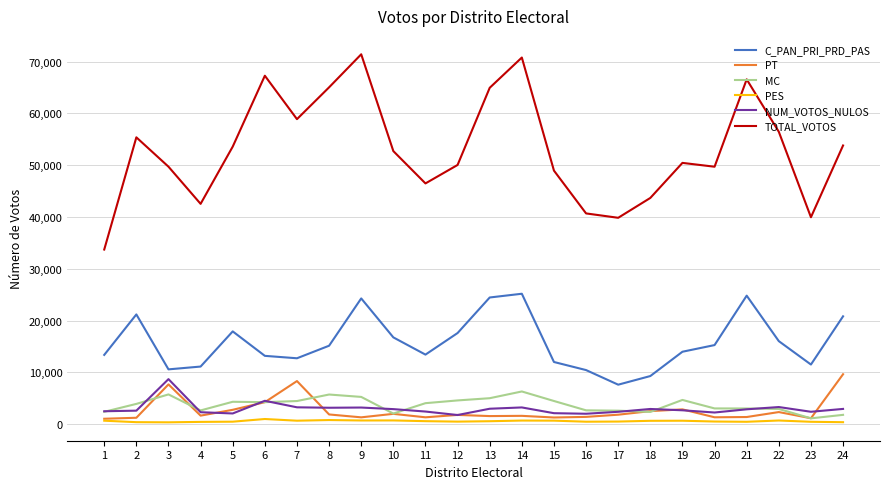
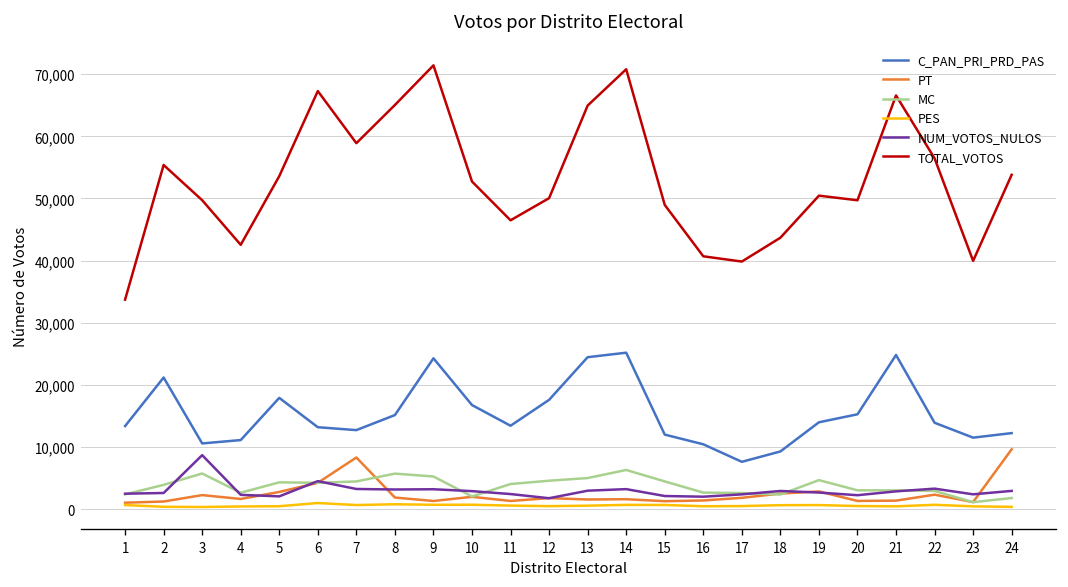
  {
    "C_PAN_PRI_PRD_PAS": {
      "1": "13,000",
      "2": "21,000",
      "3": "11,000",
      "4": "11,000",
      "5": "18,000",
      "6": "13,000",
      "7": "13,000",
      "8": "15,000",
      "9": "24,000",
      "10": "17,000",
      "11": "13,000",
      "12": "18,000",
      "13": "24,000",
      "14": "25,000",
      "15": "12,000",
      "16": "10,000",
      "17": "8,000",
      "18": "9,000",
      "19": "14,000",
      "20": "15,000",
      "21": "25,000",
-     "22": "16,000",
+     "22": "14,000",
      "23": "11,000",
-     "24": "21,000"
+     "24": "12,000"
    },
    "PT": {
      "2": "1,000",
-     "3": "8,000",
+     "3": "2,000",
      "4": "2,000",
      "5": "3,000",
      "7": "8,000",
      "8": "2,000",
      "9": "1,000",
      "11": "1,000",
      "13": "2,000",
      "14": "2,000",
      "15": "1,000",
      "16": "1,000",
      "17": "2,000",
      "20": "1,000",
      "21": "1,000",
      "22": "2,000",
      "24": "10,000"
    },
    "MC": {
      "2": "4,000",
      "3": "6,000",
      "5": "4,000",
      "7": "4,000",
      "8": "6,000",
      "9": "5,000",
      "11": "4,000",
      "12": "5,000",
      "13": "5,000",
      "14": "6,000",
      "15": "4,000",
      "16": "3,000",
      "19": "5,000",
      "20": "3,000",
      "24": "2,000"
    },
    "PES": {
      "2": "0",
      "3": "0",
      "4": "0",
      "5": "0",
      "6": "1,000",
      "7": "1,000",
      "8": "1,000",
      "9": "1,000",
      "10": "1,000",
      "11": "1,000",
      "12": "0",
      "13": "1,000",
      "14": "1,000",
      "15": "1,000",
      "16": "0",
      "17": "0",
      "18": "1,000",
      "19": "1,000",
      "20": "0",
      "21": "0",
      "22": "1,000",
      "23": "0",
      "24": "0"
    },
    "NUM_VOTOS_NULOS": {
      "2": "3,000",
      "3": "9,000",
      "5": "2,000",
      "7": "3,000",
      "8": "3,000",
      "9": "3,000",
      "10": "3,000",
      "11": "2,000",
      "13": "3,000",
      "14": "3,000",
      "15": "2,000",
      "16": "2,000",
      "20": "2,000",
      "23": "2,000",
      "24": "3,000"
    },
    "TOTAL_VOTOS": {
      "1": "34,000",
      "2": "55,000",
      "3": "50,000",
      "4": "43,000",
      "5": "54,000",
      "6": "67,000",
      "7": "59,000",
      "8": "65,000",
      "9": "71,000",
      "10": "53,000",
      "11": "46,000",
      "12": "50,000",
      "13": "65,000",
      "14": "71,000",
      "15": "49,000",
      "16": "41,000",
      "17": "40,000",
      "18": "44,000",
      "19": "50,000",
      "20": "50,000",
      "21": "67,000",
      "22": "56,000",
      "23": "40,000",
      "24": "54,000"
    }
  }
